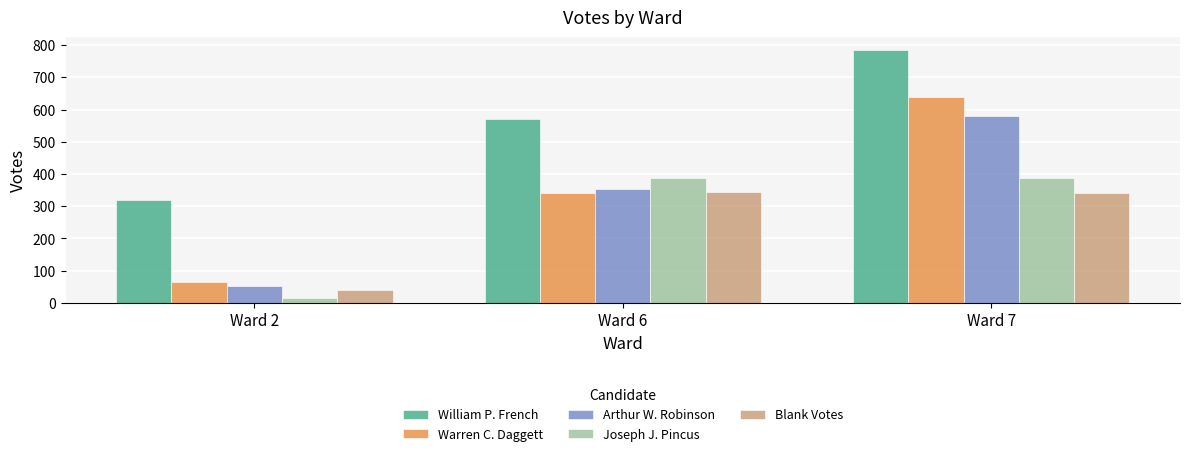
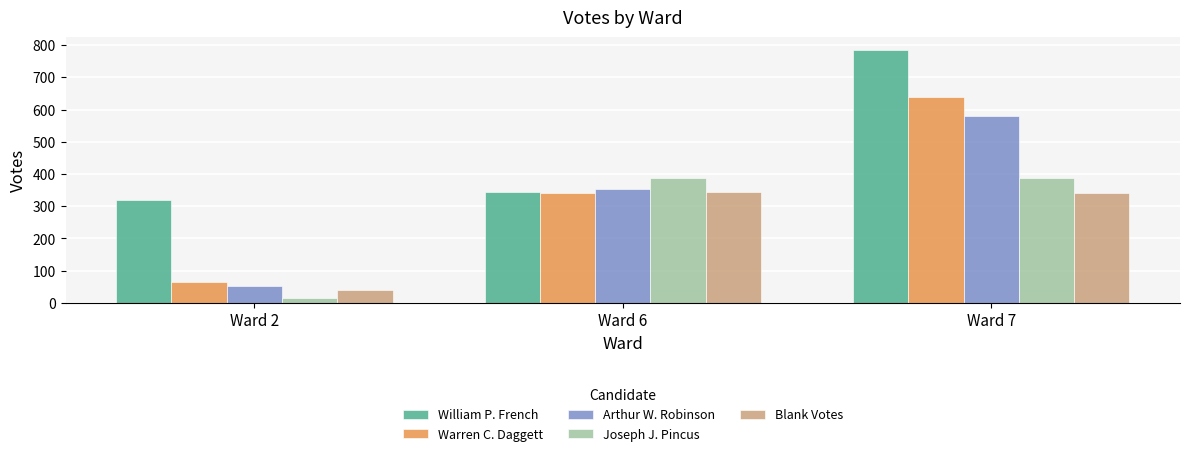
  {
    "William P. French": {
      "Ward 2": 320,
-     "Ward 6": 570,
+     "Ward 6": 340,
      "Ward 7": 790
    },
    "Arthur W. Robinson": {
      "Ward 2": 50,
      "Ward 6": 360,
      "Ward 7": 580
    },
    "Joseph J. Pincus": {
      "Ward 2": 10,
      "Ward 6": 390,
      "Ward 7": 390
    }
  }
